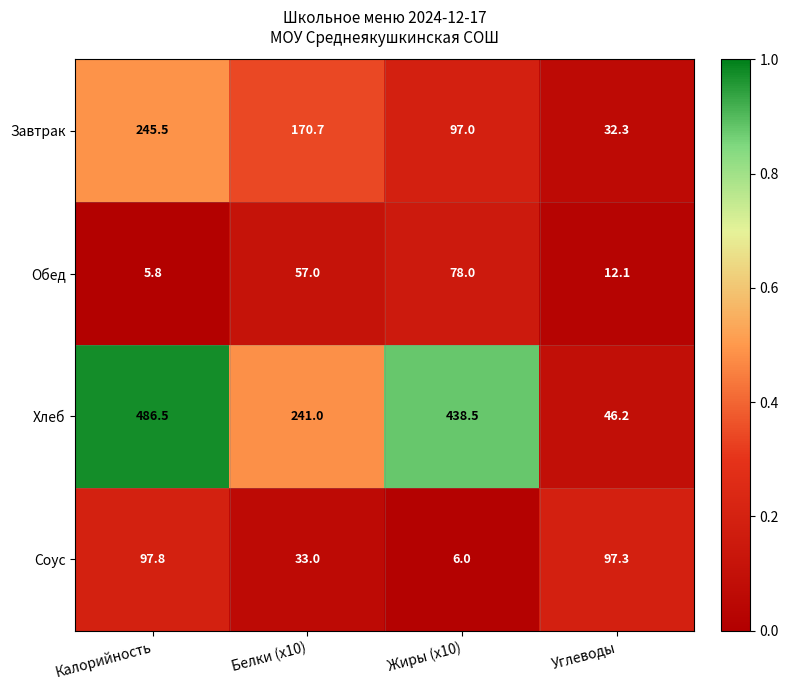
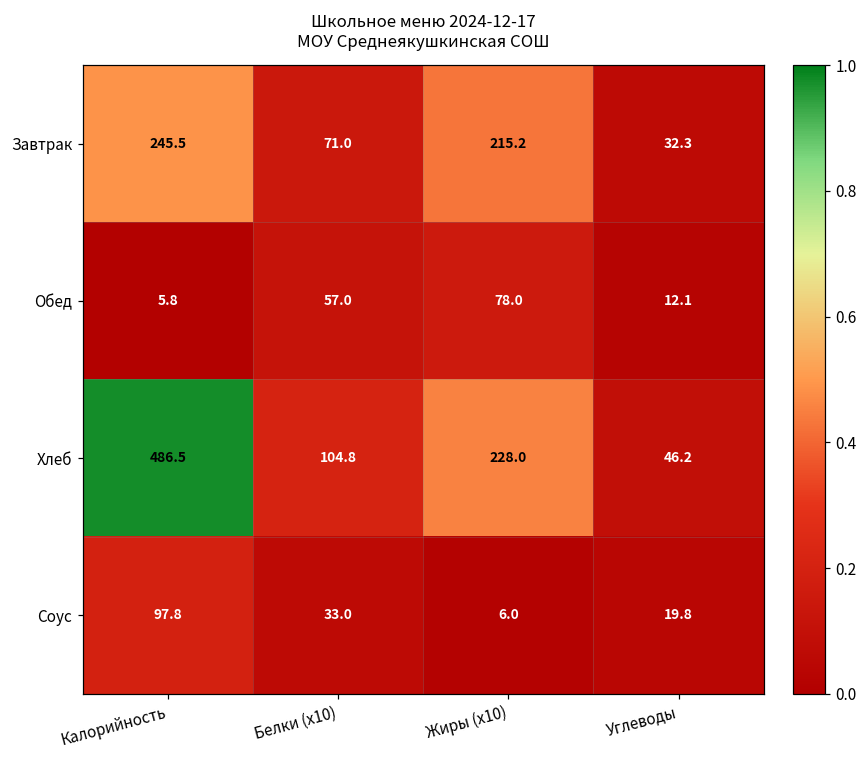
  {
    "Завтрак": {
      "Калорийность": 245.5,
-     "Белки (x10)": 170.7,
-     "Жиры (x10)": 97.0,
+     "Белки (x10)": 71.0,
+     "Жиры (x10)": 215.2,
      "Углеводы": 32.3
    },
    "Обед": {
      "Калорийность": 5.8,
      "Белки (x10)": 57.0,
      "Жиры (x10)": 78.0,
      "Углеводы": 12.1
    },
    "Хлеб": {
      "Калорийность": 486.5,
-     "Белки (x10)": 241.0,
-     "Жиры (x10)": 438.5,
+     "Белки (x10)": 104.8,
+     "Жиры (x10)": 228.0,
      "Углеводы": 46.2
    },
    "Соус": {
      "Калорийность": 97.8,
      "Белки (x10)": 33.0,
      "Жиры (x10)": 6.0,
-     "Углеводы": 97.3
+     "Углеводы": 19.8
    }
  }
